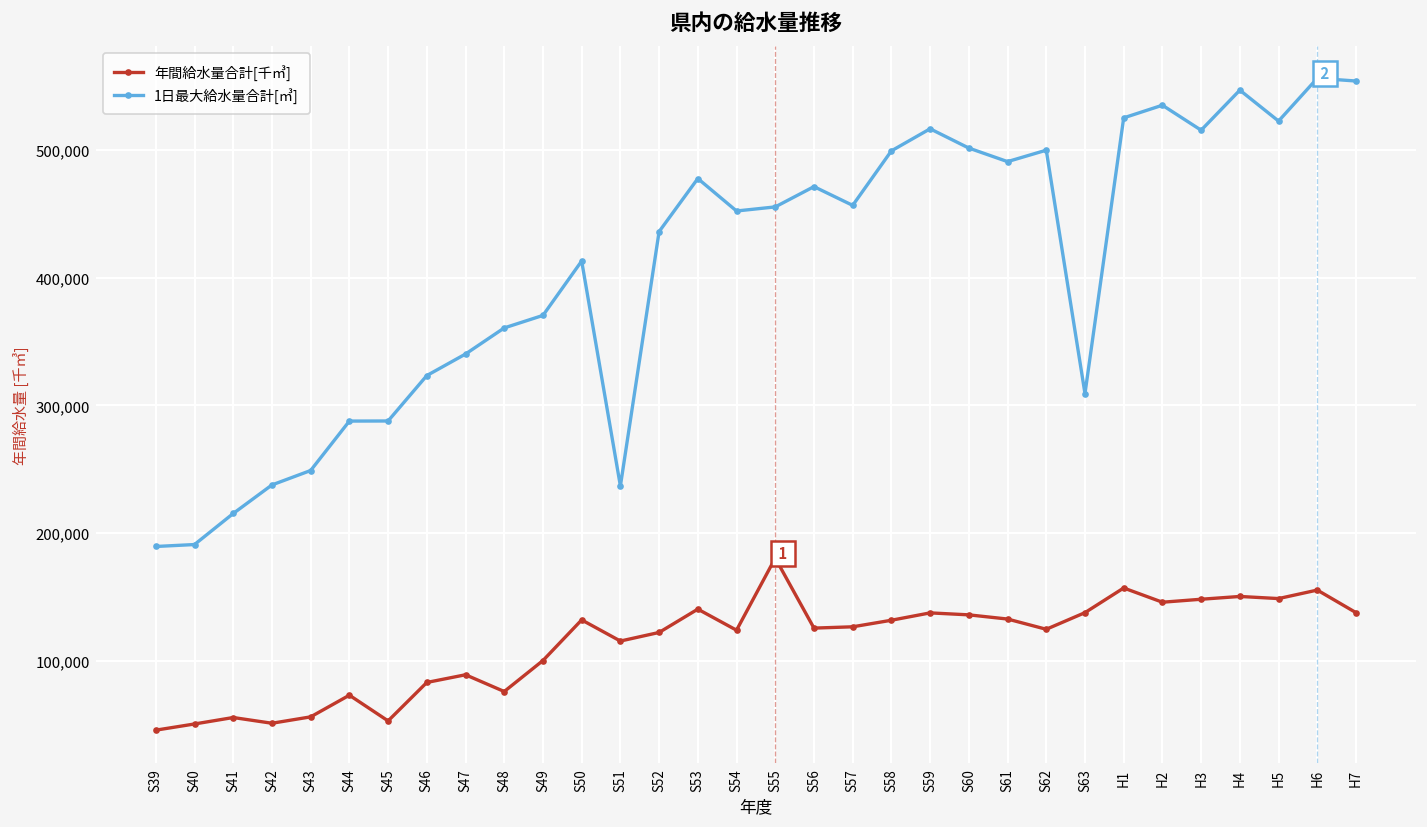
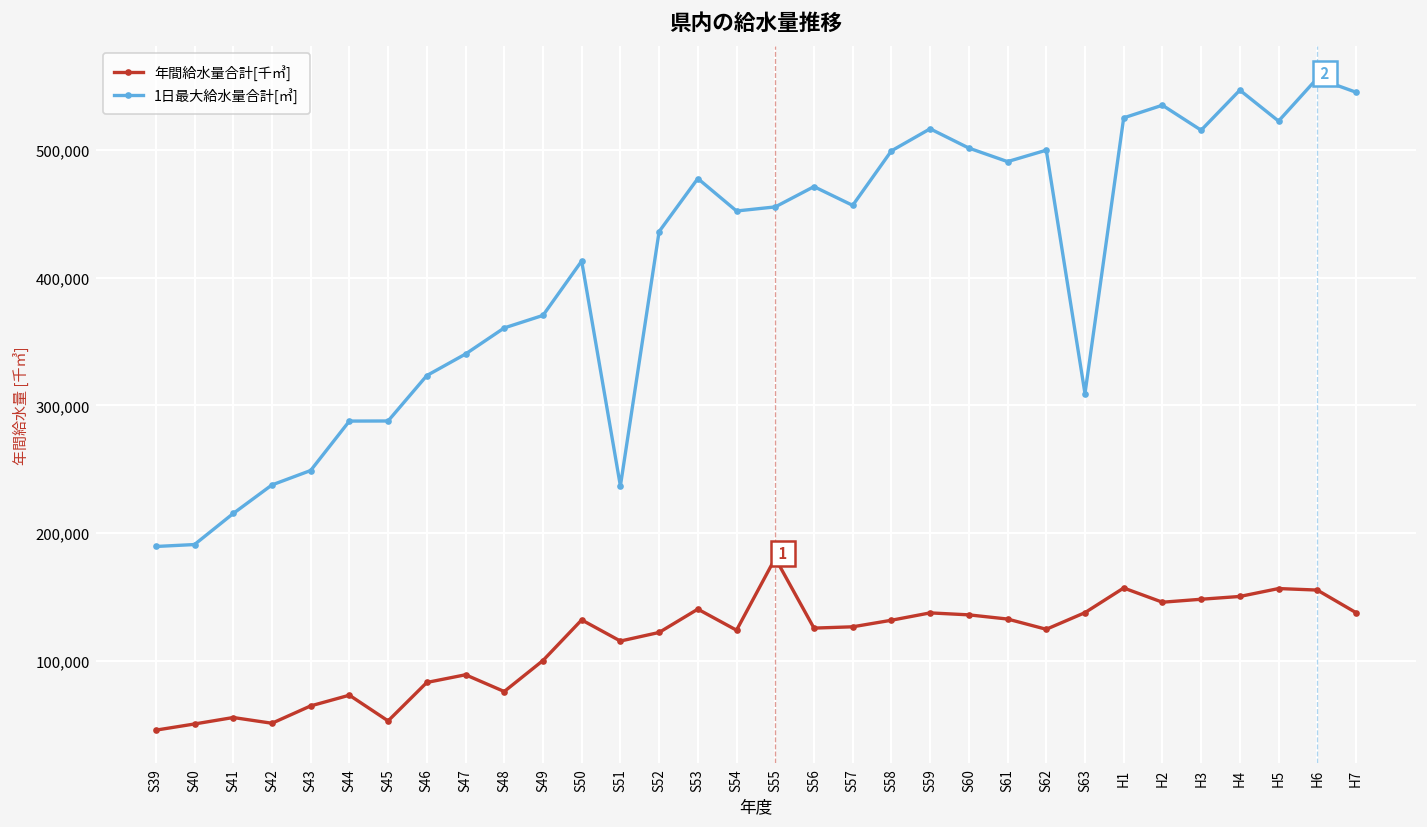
  {
    "年間給水量合計[千㎥]": {
      "S39": "46,000",
      "S40": "50,000",
      "S41": "56,000",
      "S42": "51,000",
-     "S43": "56,000",
+     "S43": "65,000",
      "S44": "73,000",
      "S45": "53,000",
      "S46": "83,000",
      "S47": "89,000",
      "S48": "76,000",
      "S49": "100,000",
      "S50": "132,000",
      "S51": "115,000",
      "S52": "122,000",
      "S53": "140,000",
      "S54": "124,000",
      "S56": "126,000",
      "S57": "127,000",
      "S58": "132,000",
      "S59": "138,000",
      "S60": "136,000",
      "S61": "133,000",
      "S62": "125,000",
      "S63": "138,000",
      "H1": "157,000",
      "H2": "146,000",
      "H3": "148,000",
      "H4": "150,000",
-     "H5": "149,000",
+     "H5": "157,000",
      "H6": "155,000",
      "H7": "138,000"
    },
    "1日最大給水量合計[㎥]": {
      "S39": "190,000",
      "S40": "191,000",
      "S41": "215,000",
      "S42": "238,000",
      "S43": "249,000",
      "S44": "288,000",
      "S45": "288,000",
      "S46": "323,000",
      "S47": "340,000",
      "S48": "361,000",
      "S49": "371,000",
      "S50": "413,000",
      "S51": "237,000",
      "S52": "436,000",
      "S53": "478,000",
      "S54": "452,000",
      "S55": "456,000",
      "S56": "471,000",
      "S57": "457,000",
      "S58": "499,000",
      "S59": "517,000",
      "S60": "502,000",
      "S61": "491,000",
      "S62": "500,000",
      "S63": "309,000",
      "H1": "525,000",
      "H2": "535,000",
      "H3": "516,000",
      "H4": "547,000",
      "H5": "523,000",
-     "H7": "554,000"
+     "H7": "545,000"
    }
  }
